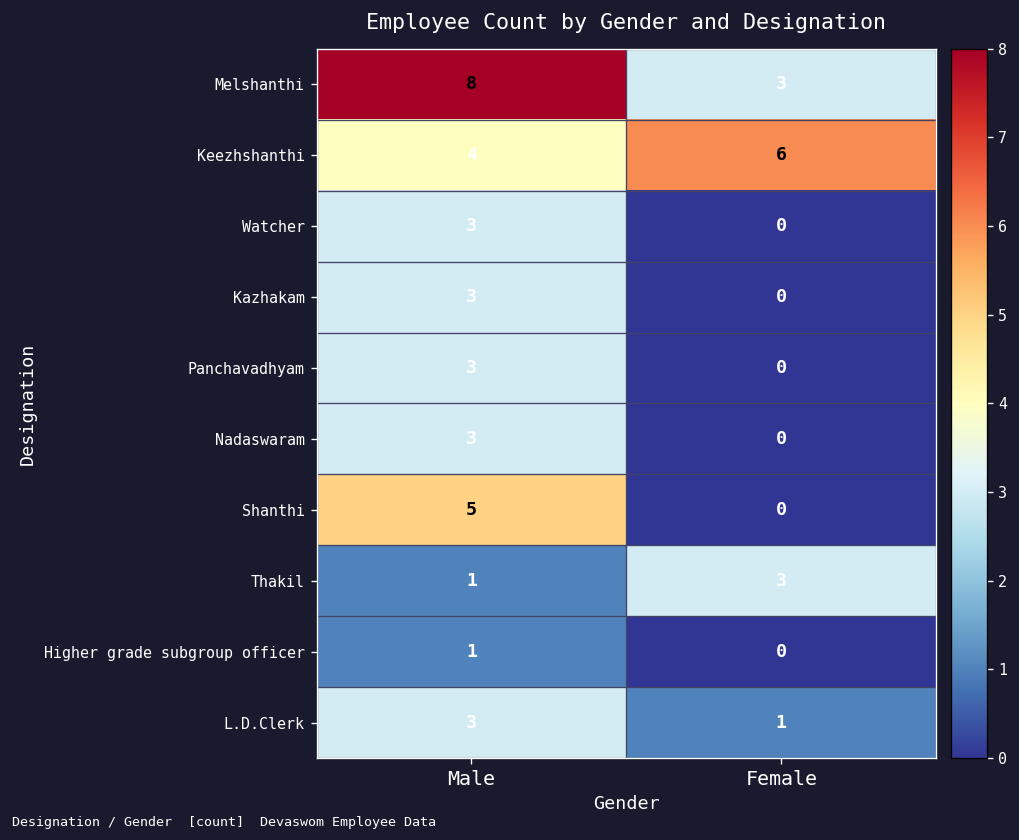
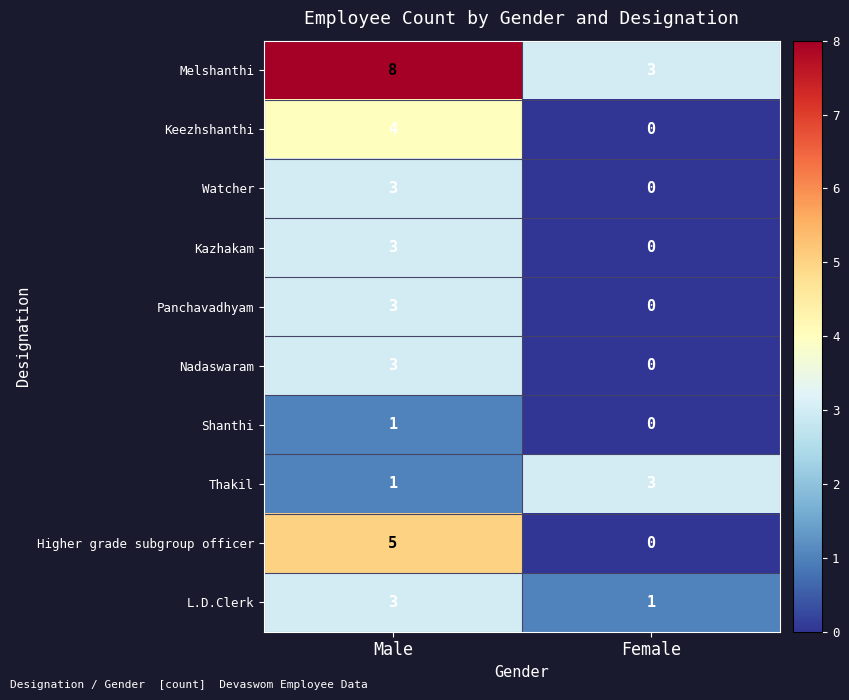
  {
    "Melshanthi": {
      "Male": 8
    },
    "Keezhshanthi": {
      "Male": 4,
-     "Female": 6
+     "Female": 0
    },
    "Watcher": {
      "Female": 0
    },
    "Kazhakam": {
      "Female": 0
    },
    "Panchavadhyam": {
      "Female": 0
    },
    "Nadaswaram": {
      "Female": 0
    },
    "Shanthi": {
-     "Male": 5,
+     "Male": 1,
      "Female": 0
    },
    "Thakil": {
      "Male": 1
    },
    "Higher grade subgroup officer": {
-     "Male": 1,
+     "Male": 5,
      "Female": 0
    },
    "L.D.Clerk": {
      "Female": 1
    }
  }
